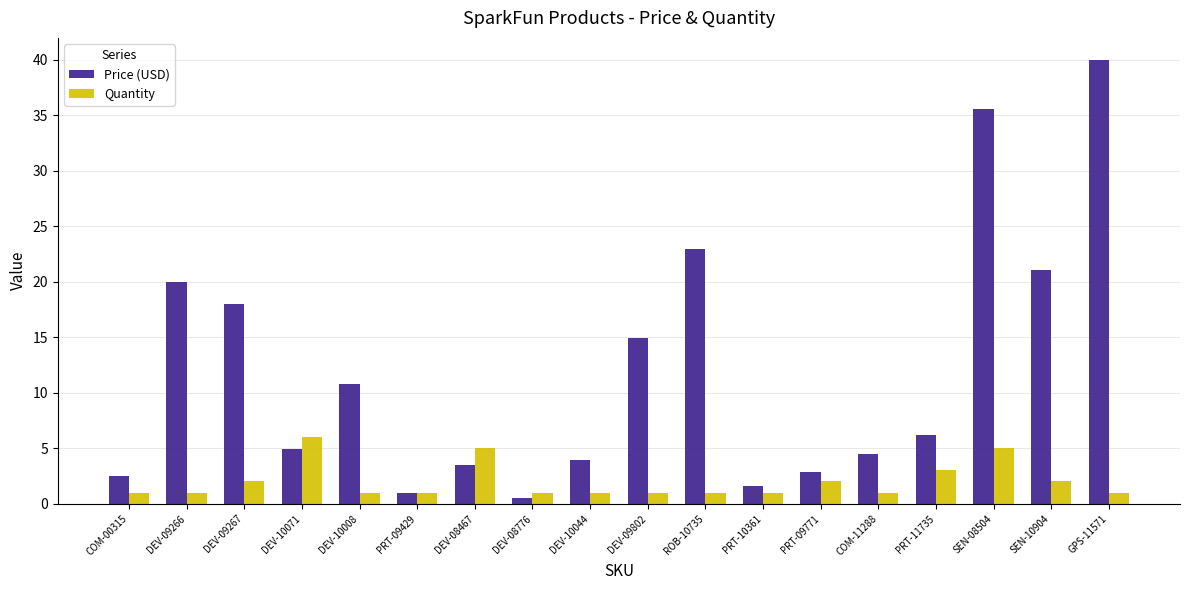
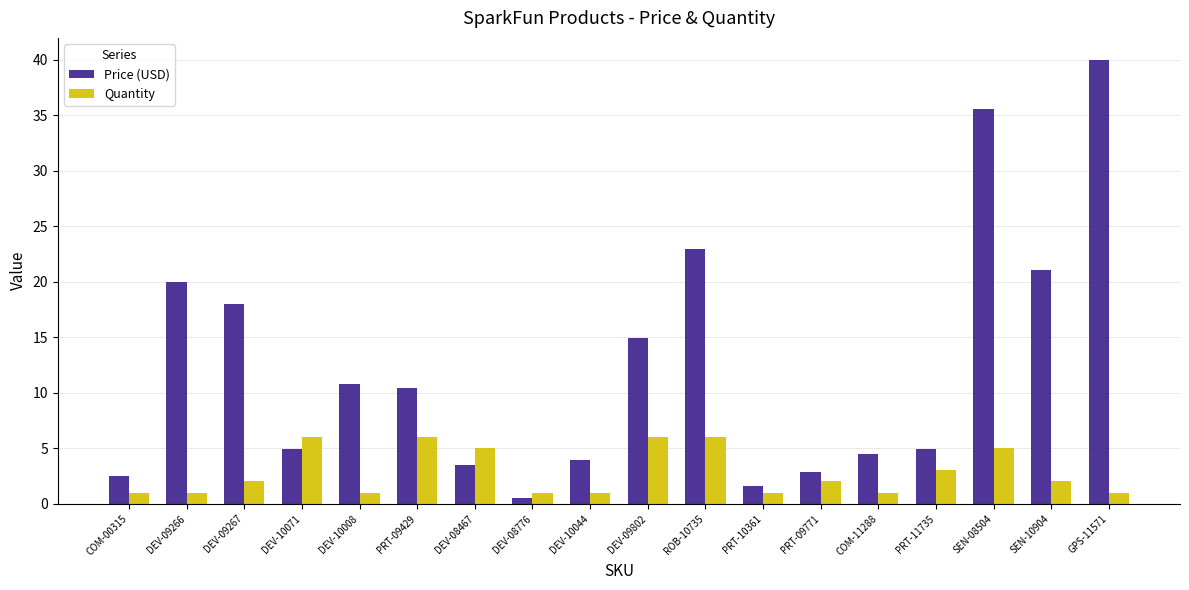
  {
    "Price (USD)": {
      "COM-00315": 2.5,
      "DEV-09266": 20.0,
      "DEV-09267": 18.0,
      "DEV-10071": 5.0,
      "DEV-10008": 10.7,
-     "PRT-09429": 1.0,
+     "PRT-09429": 10.4,
      "DEV-08467": 3.5,
      "DEV-08776": 0.5,
      "DEV-10044": 4.0,
      "DEV-09802": 15.0,
      "ROB-10735": 23.0,
      "PRT-10361": 1.6,
      "PRT-09771": 2.9,
      "COM-11288": 4.5,
-     "PRT-11735": 6.2,
+     "PRT-11735": 5.0,
      "SEN-08504": 35.5,
      "SEN-10904": 21.0,
      "GPS-11571": 40.0
    },
    "Quantity": {
      "COM-00315": 1,
      "DEV-09266": 1,
      "DEV-09267": 2,
      "DEV-10071": 6,
      "DEV-10008": 1,
-     "PRT-09429": 1,
+     "PRT-09429": 6,
      "DEV-08467": 5,
      "DEV-08776": 1,
      "DEV-10044": 1,
-     "DEV-09802": 1,
-     "ROB-10735": 1,
+     "DEV-09802": 6,
+     "ROB-10735": 6,
      "PRT-10361": 1,
      "PRT-09771": 2,
      "COM-11288": 1,
      "PRT-11735": 3,
      "SEN-08504": 5,
      "SEN-10904": 2,
      "GPS-11571": 1
    }
  }
